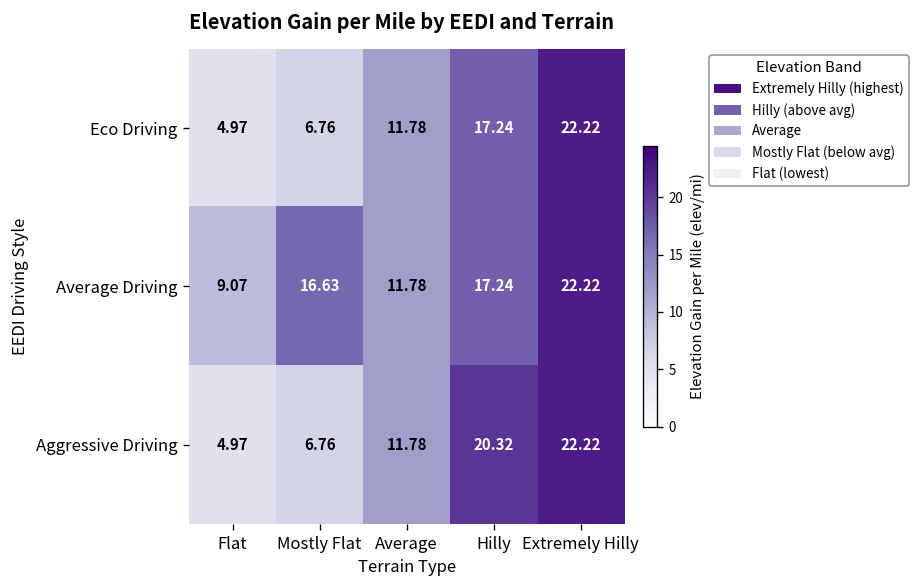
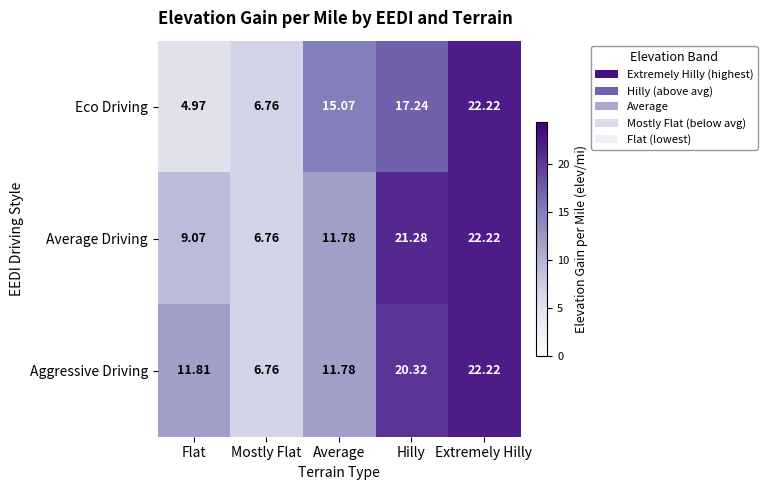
  {
    "Eco Driving": {
      "Flat": 4.97,
      "Mostly Flat": 6.76,
-     "Average": 11.78,
+     "Average": 15.07,
      "Hilly": 17.24,
      "Extremely Hilly": 22.22
    },
    "Average Driving": {
      "Flat": 9.07,
-     "Mostly Flat": 16.63,
+     "Mostly Flat": 6.76,
      "Average": 11.78,
-     "Hilly": 17.24,
+     "Hilly": 21.28,
      "Extremely Hilly": 22.22
    },
    "Aggressive Driving": {
-     "Flat": 4.97,
+     "Flat": 11.81,
      "Mostly Flat": 6.76,
      "Average": 11.78,
      "Hilly": 20.32,
      "Extremely Hilly": 22.22
    }
  }
